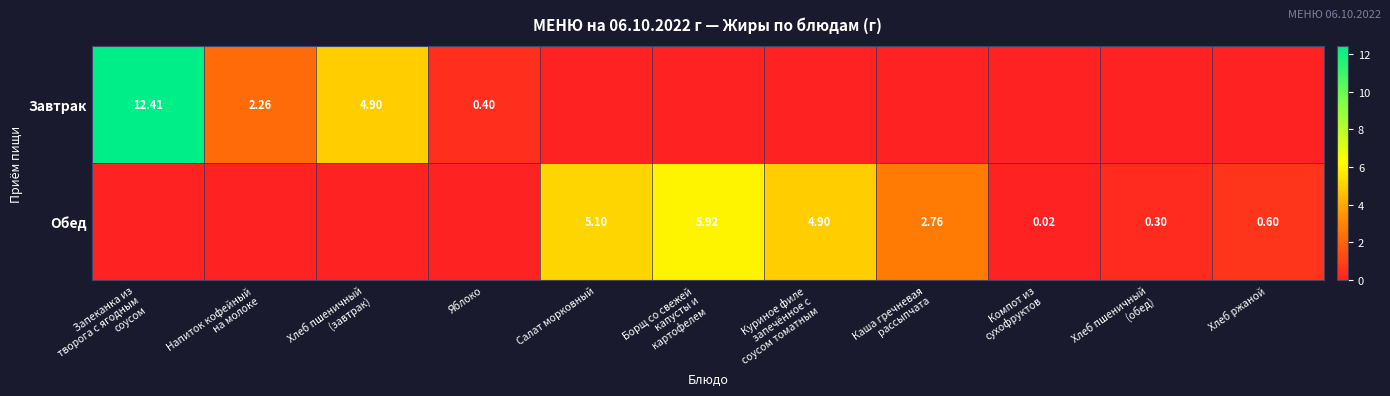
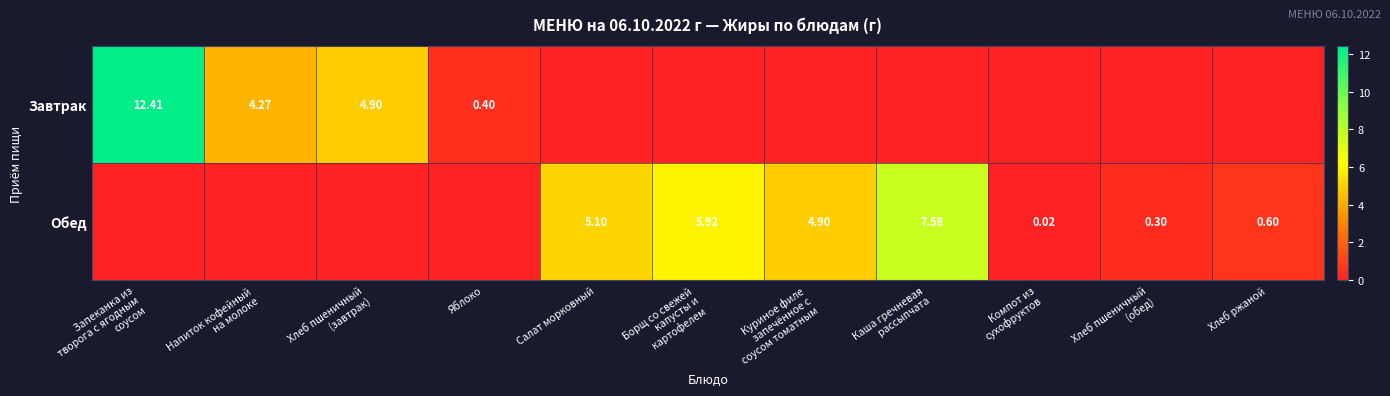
  {
    "Завтрак": {
      "Запеканка из творога с ягодным соусом": 12.41,
-     "Напиток кофейный на молоке": 2.26,
+     "Напиток кофейный на молоке": 4.27,
      "Хлеб пшеничный (завтрак)": 4.90,
      "Яблоко": 0.40
    },
    "Обед": {
      "Салат морковный": 5.10,
      "Борщ со свежей капусты и картофелем": 5.92,
      "Куриное филе запечённое с соусом томатным": 4.90,
-     "Каша гречневая рассыпчата": 2.76,
+     "Каша гречневая рассыпчата": 7.58,
      "Компот из сухофруктов": 0.02,
      "Хлеб пшеничный (обед)": 0.30,
      "Хлеб ржаной": 0.60
    }
  }
